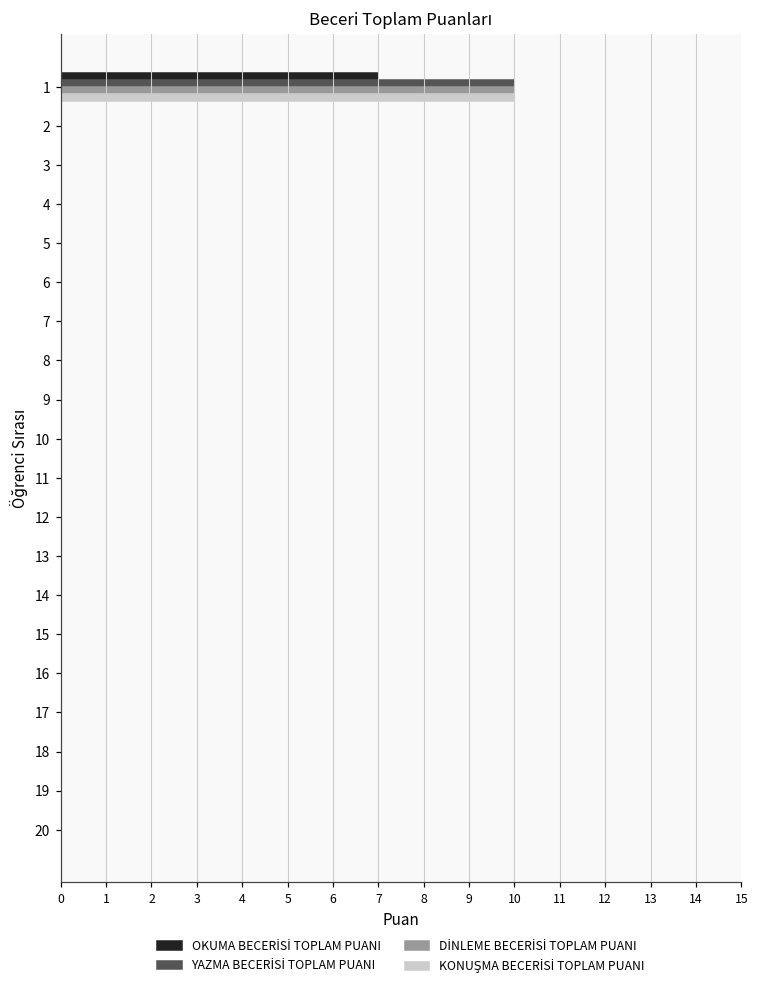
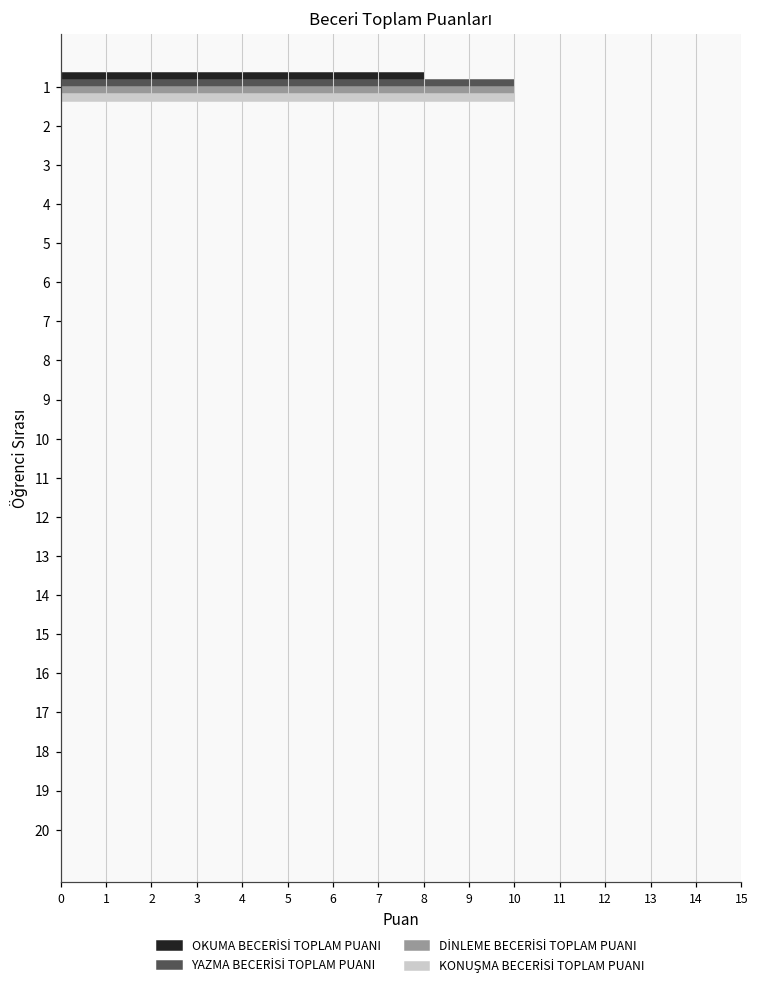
  {
    "OKUMA BECERİSİ TOPLAM PUANI": {
-     "1": 7,
+     "1": 8,
      "2": 0,
      "3": 0,
      "4": 0,
      "5": 0,
      "6": 0,
      "7": 0,
      "8": 0,
      "9": 0,
      "10": 0,
      "11": 0,
      "12": 0,
      "13": 0,
      "14": 0,
      "15": 0,
      "16": 0,
      "17": 0,
      "18": 0,
      "19": 0,
      "20": 0
    },
    "YAZMA BECERİSİ TOPLAM PUANI": {
      "1": 10,
      "2": 0,
      "3": 0,
      "4": 0,
      "5": 0,
      "6": 0,
      "7": 0,
      "8": 0,
      "9": 0,
      "10": 0,
      "11": 0,
      "12": 0,
      "13": 0,
      "14": 0,
      "15": 0,
      "16": 0,
      "17": 0,
      "18": 0,
      "19": 0,
      "20": 0
    },
    "DİNLEME BECERİSİ TOPLAM PUANI": {
      "1": 10,
      "2": 0,
      "3": 0,
      "4": 0,
      "5": 0,
      "6": 0,
      "7": 0,
      "8": 0,
      "9": 0,
      "10": 0,
      "11": 0,
      "12": 0,
      "13": 0,
      "14": 0,
      "15": 0,
      "16": 0,
      "17": 0,
      "18": 0,
      "19": 0,
      "20": 0
    },
    "KONUŞMA BECERİSİ TOPLAM PUANI": {
      "1": 10,
      "2": 0,
      "3": 0,
      "4": 0,
      "5": 0,
      "6": 0,
      "7": 0,
      "8": 0,
      "9": 0,
      "10": 0,
      "11": 0,
      "12": 0,
      "13": 0,
      "14": 0,
      "15": 0,
      "16": 0,
      "17": 0,
      "18": 0,
      "19": 0,
      "20": 0
    }
  }
